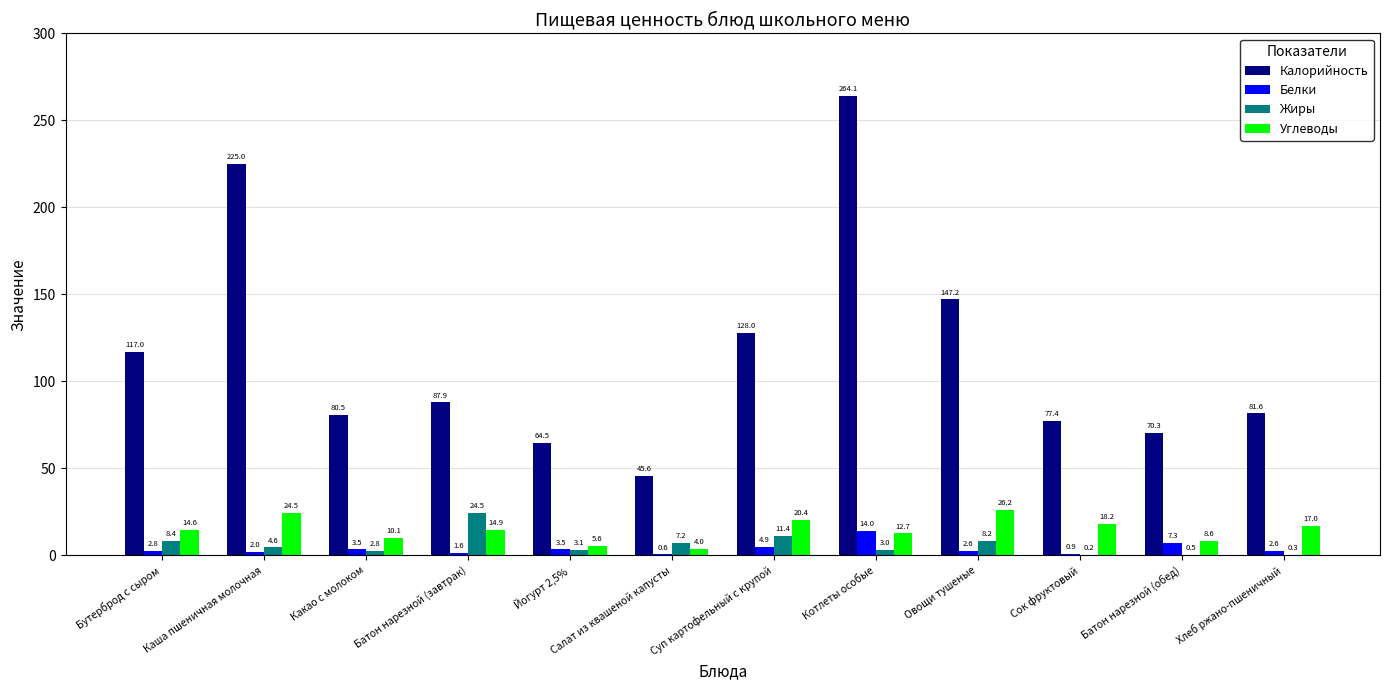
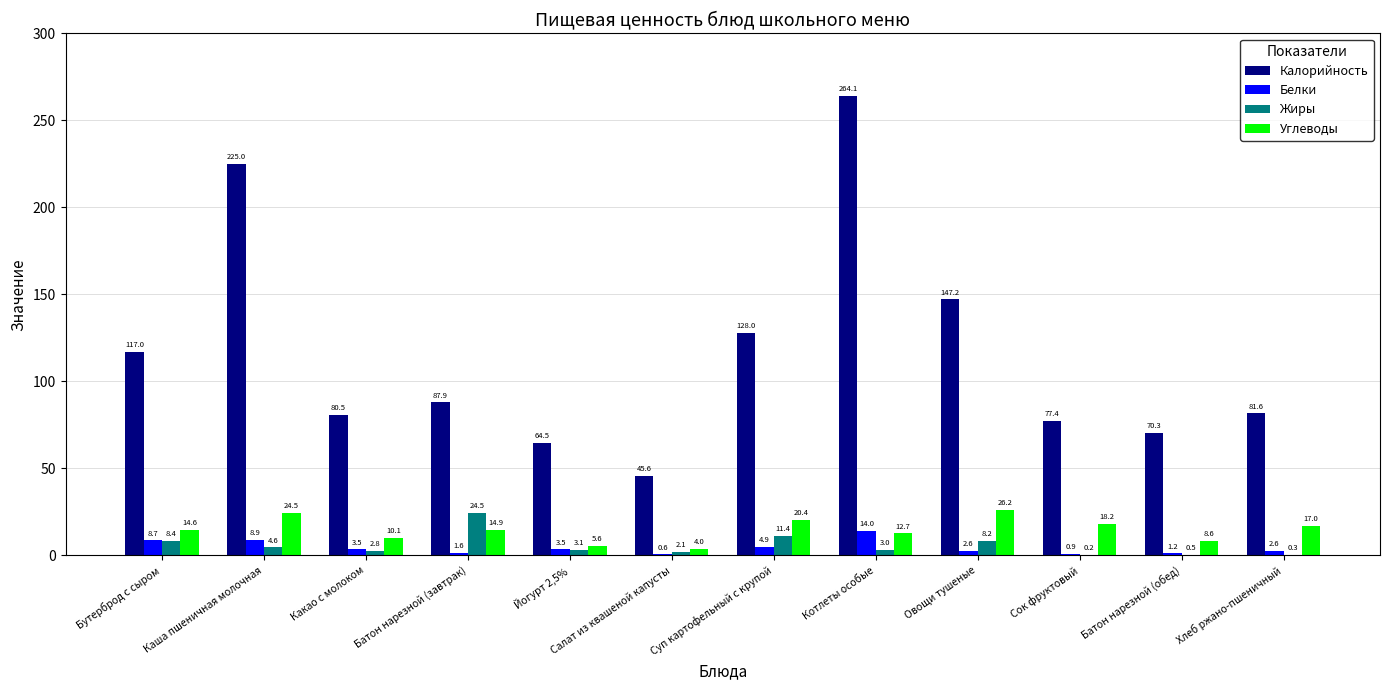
  {
    "Калорийность": {
      "Бутерброд с сыром": 117.0,
      "Каша пшеничная молочная": 225.0,
      "Какао с молоком": 80.5,
      "Батон нарезной (завтрак)": 87.9,
      "Йогурт 2,5%": 64.5,
      "Салат из квашеной капусты": 45.6,
      "Суп картофельный с крупой": 128.0,
      "Котлеты особые": 264.1,
      "Овощи тушеные": 147.2,
      "Сок фруктовый": 77.4,
      "Батон нарезной (обед)": 70.3,
      "Хлеб ржано-пшеничный": 81.6
    },
    "Белки": {
-     "Бутерброд с сыром": 2.8,
-     "Каша пшеничная молочная": 2.0,
+     "Бутерброд с сыром": 8.7,
+     "Каша пшеничная молочная": 8.9,
      "Какао с молоком": 3.5,
      "Батон нарезной (завтрак)": 1.6,
      "Йогурт 2,5%": 3.5,
      "Салат из квашеной капусты": 0.6,
      "Суп картофельный с крупой": 4.9,
      "Котлеты особые": 14.0,
      "Овощи тушеные": 2.6,
      "Сок фруктовый": 0.9,
-     "Батон нарезной (обед)": 7.3,
+     "Батон нарезной (обед)": 1.2,
      "Хлеб ржано-пшеничный": 2.6
    },
    "Жиры": {
      "Бутерброд с сыром": 8.4,
      "Каша пшеничная молочная": 4.6,
      "Какао с молоком": 2.8,
      "Батон нарезной (завтрак)": 24.5,
      "Йогурт 2,5%": 3.1,
-     "Салат из квашеной капусты": 7.2,
+     "Салат из квашеной капусты": 2.1,
      "Суп картофельный с крупой": 11.4,
      "Котлеты особые": 3.0,
      "Овощи тушеные": 8.2,
      "Сок фруктовый": 0.2,
      "Батон нарезной (обед)": 0.5,
      "Хлеб ржано-пшеничный": 0.3
    },
    "Углеводы": {
      "Бутерброд с сыром": 14.6,
      "Каша пшеничная молочная": 24.5,
      "Какао с молоком": 10.1,
      "Батон нарезной (завтрак)": 14.9,
      "Йогурт 2,5%": 5.6,
      "Салат из квашеной капусты": 4.0,
      "Суп картофельный с крупой": 20.4,
      "Котлеты особые": 12.7,
      "Овощи тушеные": 26.2,
      "Сок фруктовый": 18.2,
      "Батон нарезной (обед)": 8.6,
      "Хлеб ржано-пшеничный": 17.0
    }
  }
